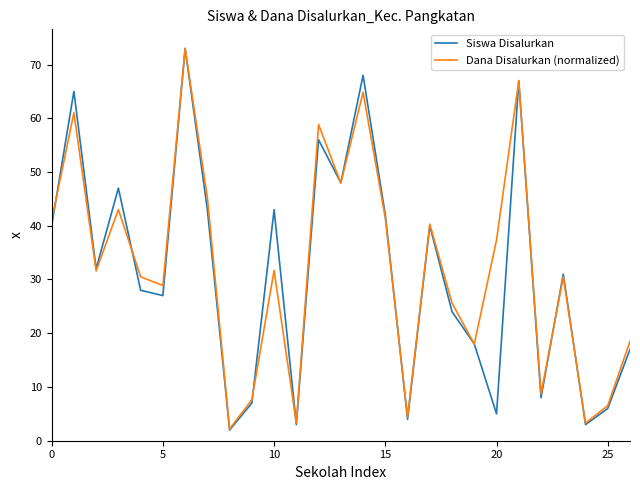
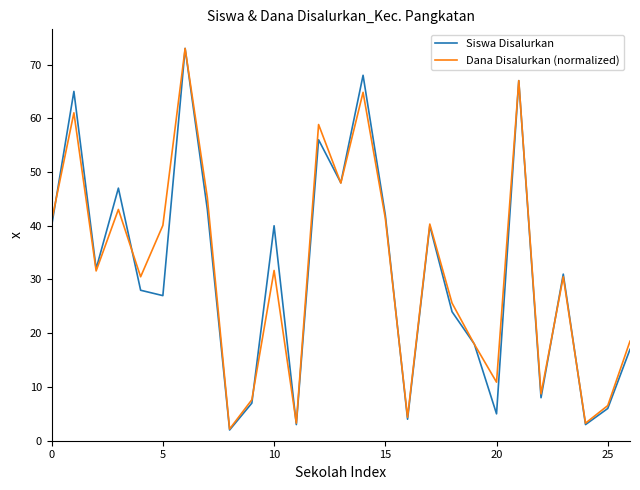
  {
    "Siswa Disalurkan": {
      "0": 40,
      "5": 27,
-     "10": 43,
+     "10": 40,
      "15": 42,
      "20": 5,
      "25": 6
    },
    "Dana Disalurkan (normalized)": {
      "0": 41,
-     "5": 29,
+     "5": 40,
      "10": 32,
      "15": 41,
-     "20": 37,
+     "20": 11,
      "25": 7
    }
  }
